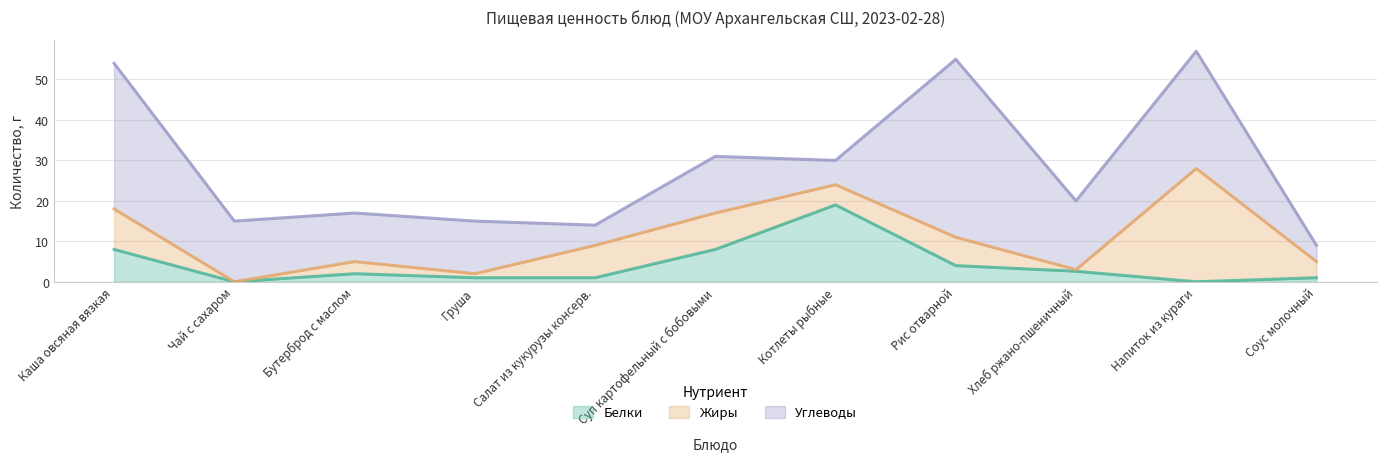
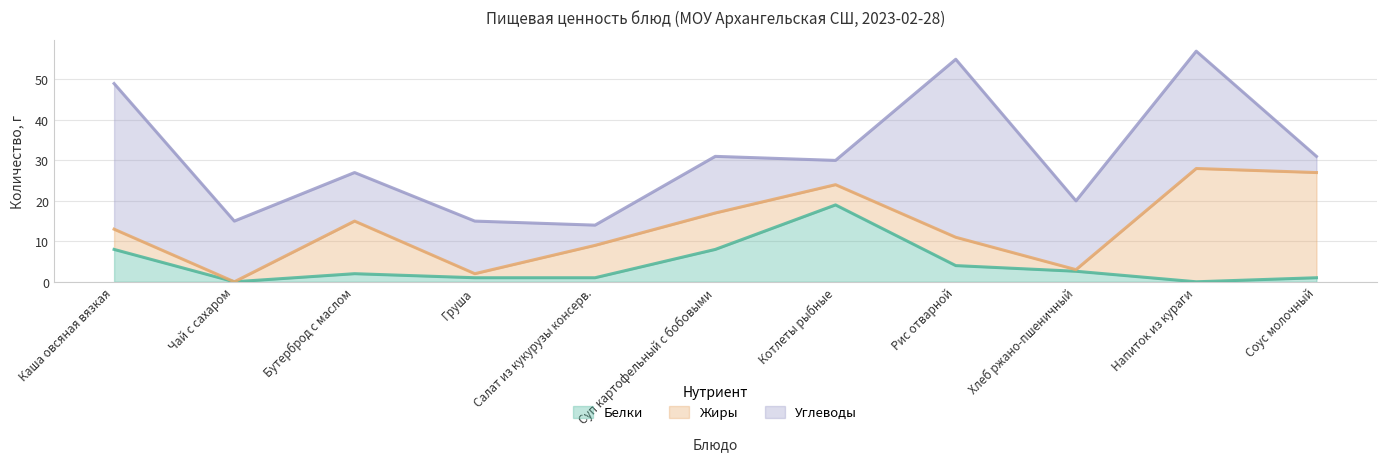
  {
    "Жиры": {
-     "Каша овсяная вязкая": 10,
-     "Бутерброд с маслом": 3,
+     "Каша овсяная вязкая": 5,
+     "Бутерброд с маслом": 13,
      "Груша": 1,
      "Салат из кукурузы консерв.": 8,
      "Суп картофельный с бобовыми": 9,
      "Котлеты рыбные": 5,
      "Рис отварной": 7,
      "Напиток из кураги": 28,
-     "Соус молочный": 4
+     "Соус молочный": 26
    }
  }
